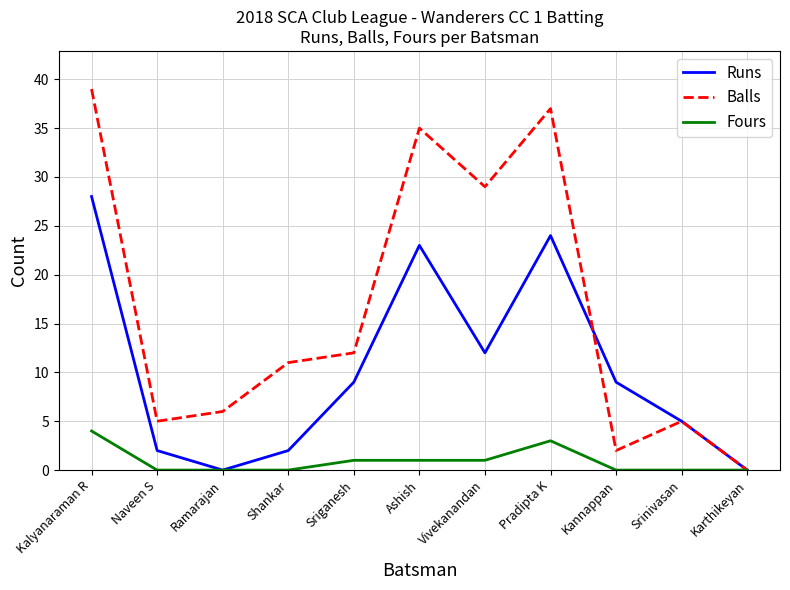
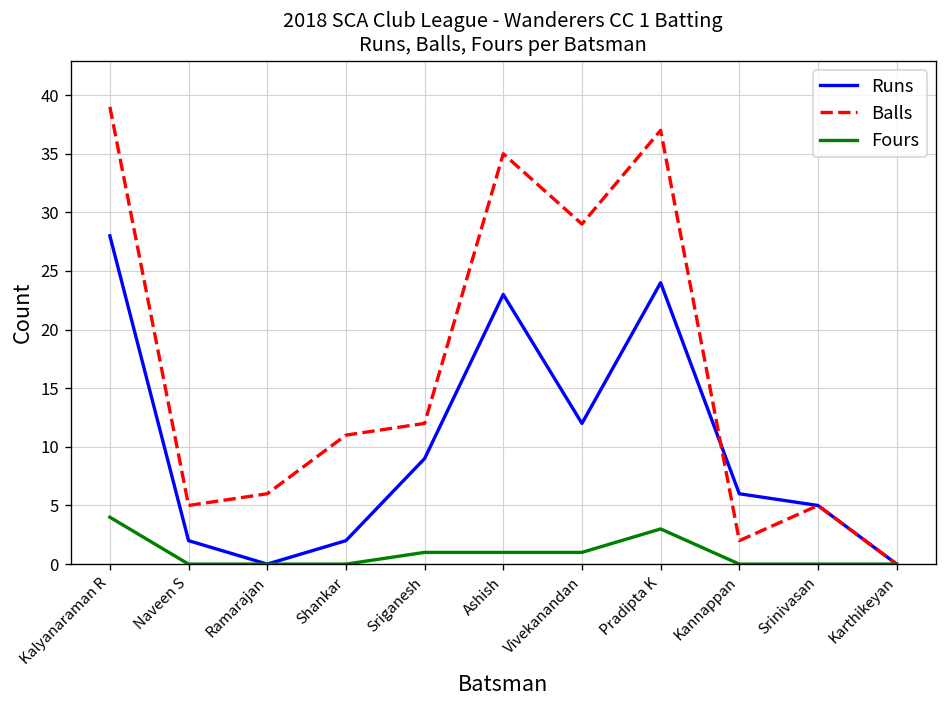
  {
    "Runs": {
      "Kalyanaraman R": 28,
      "Naveen S": 2,
      "Shankar": 2,
      "Sriganesh": 9,
      "Ashish": 23,
      "Vivekanandan": 12,
      "Pradipta K": 24,
-     "Kannappan": 9
+     "Kannappan": 6
    },
    "Balls": {
      "Kalyanaraman R": 39,
      "Naveen S": 5,
      "Ramarajan": 6,
      "Shankar": 11,
      "Sriganesh": 12,
      "Ashish": 35,
      "Vivekanandan": 29,
      "Pradipta K": 37,
      "Kannappan": 2
    },
    "Fours": {
      "Kalyanaraman R": 4,
      "Naveen S": 0,
      "Shankar": 0,
      "Sriganesh": 1,
      "Ashish": 1,
      "Vivekanandan": 1,
      "Pradipta K": 3,
      "Kannappan": 0,
      "Srinivasan": 0
    }
  }
